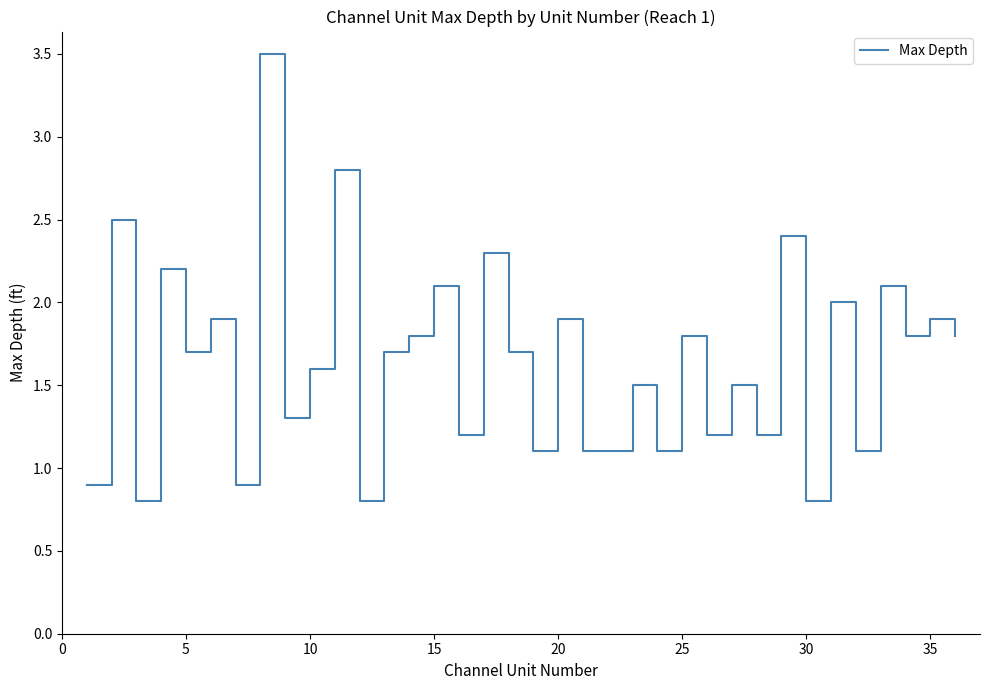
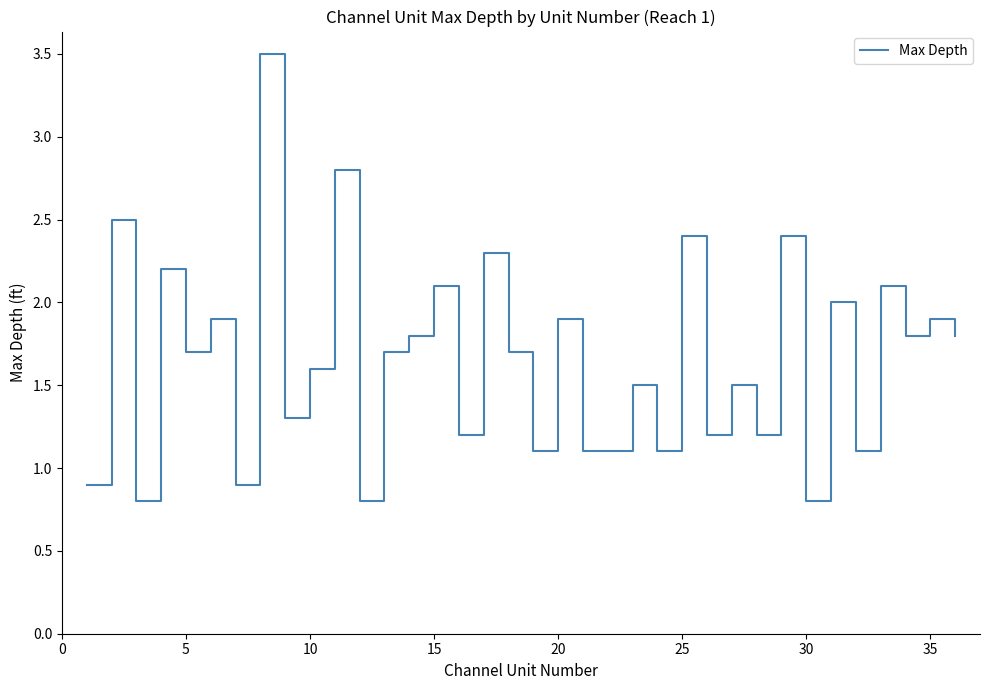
  {
    "5": 1.7,
    "10": 1.6,
    "15": 2.1,
    "20": 1.9,
-   "25": 1.8,
+   "25": 2.4,
    "30": 0.8,
    "35": 1.9
  }
